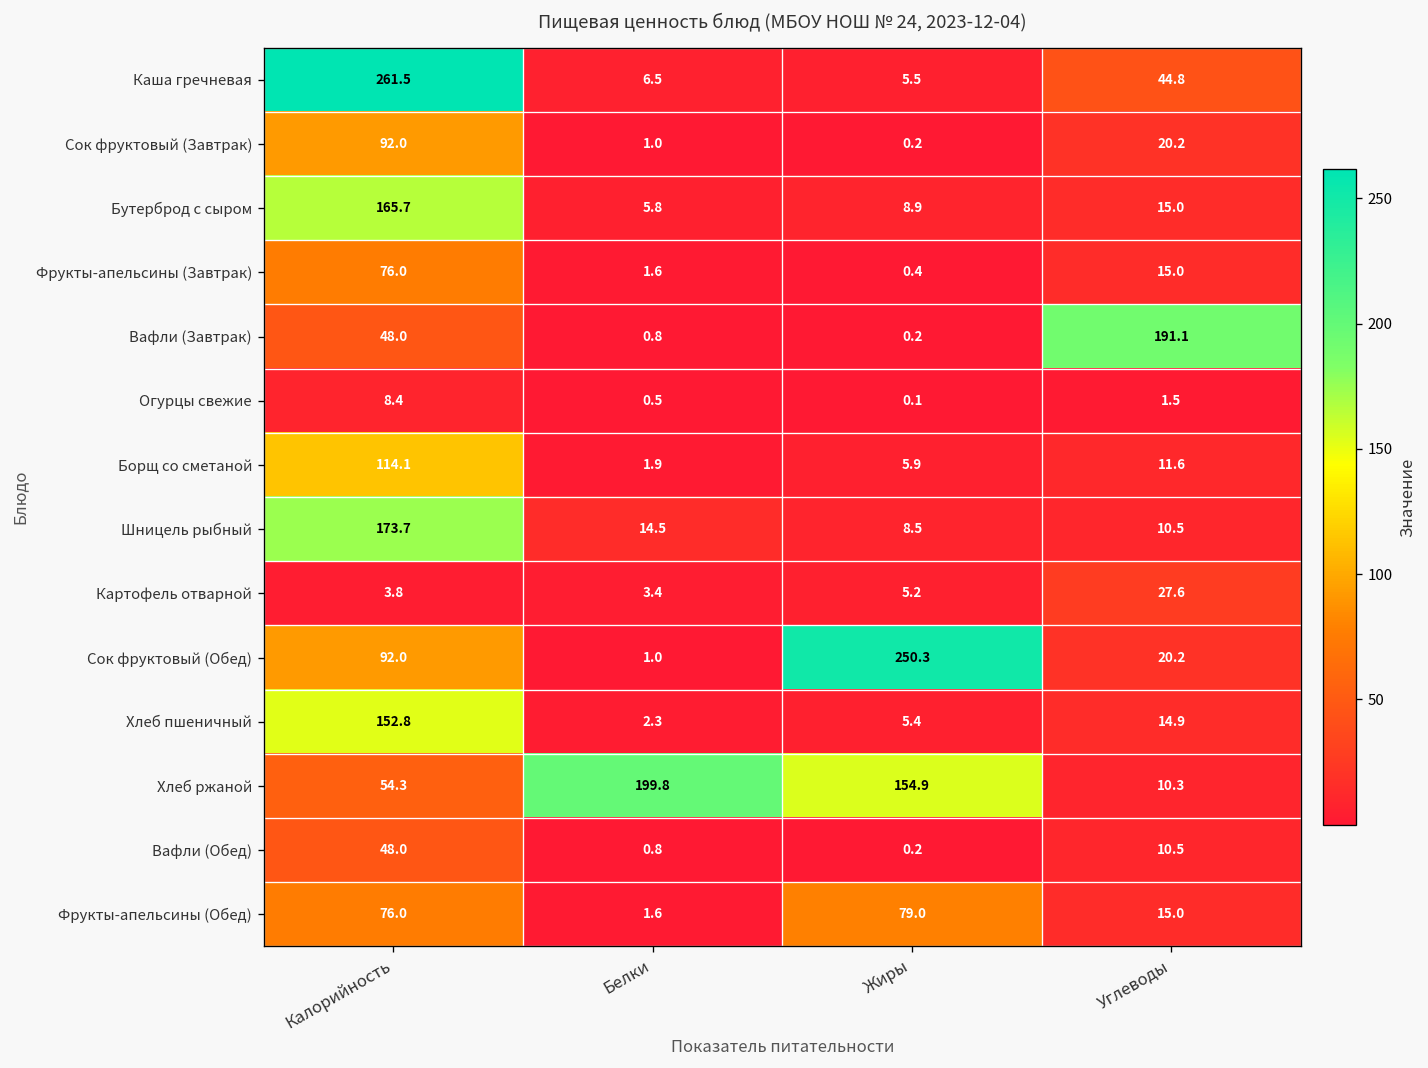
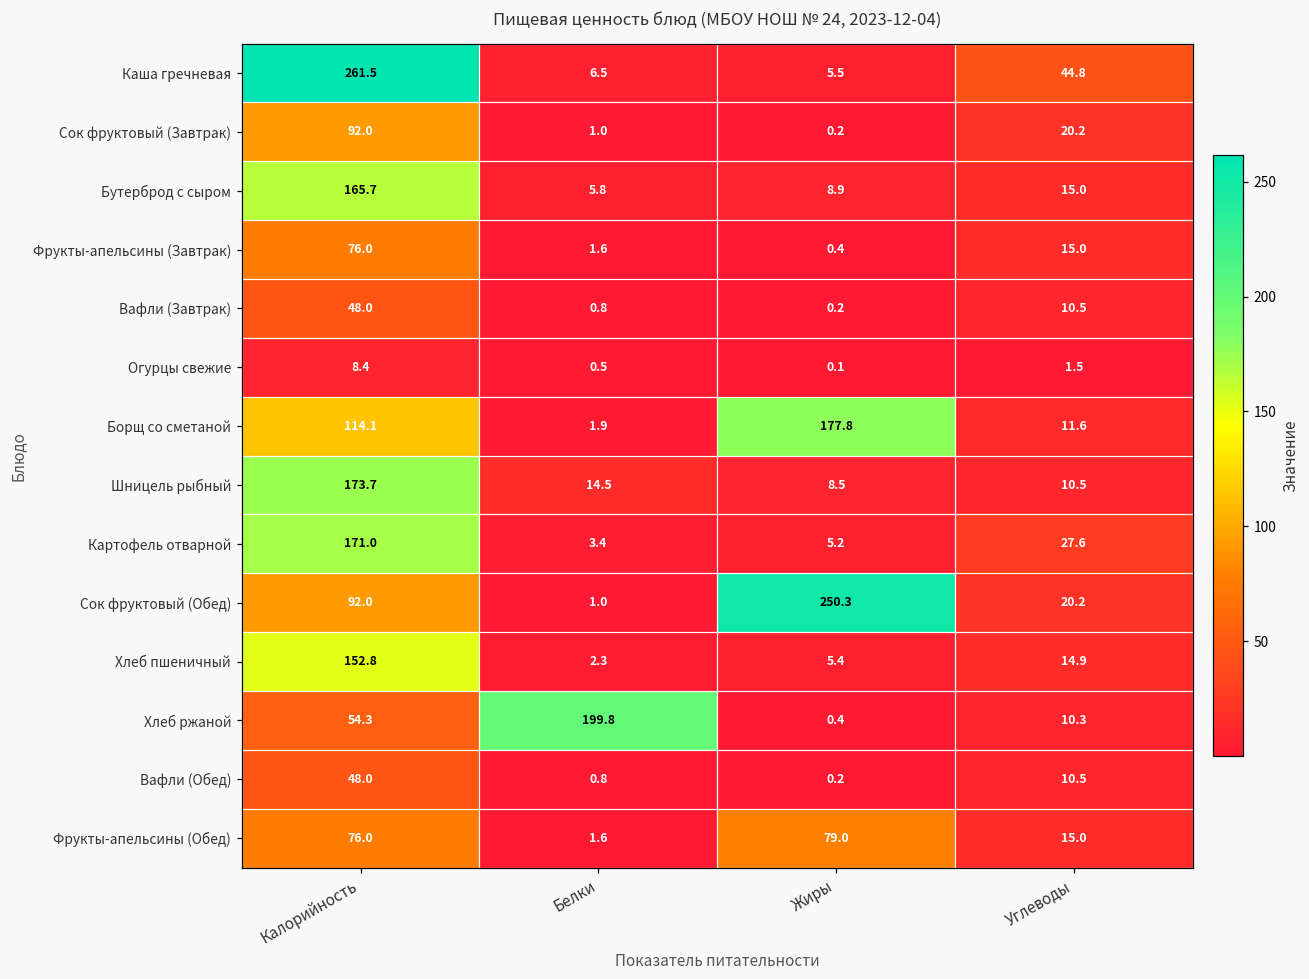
  {
    "Каша гречневая": {
      "Калорийность": 261.5,
      "Белки": 6.5,
      "Жиры": 5.5,
      "Углеводы": 44.8
    },
    "Сок фруктовый (Завтрак)": {
      "Калорийность": 92.0,
      "Белки": 1.0,
      "Жиры": 0.2,
      "Углеводы": 20.2
    },
    "Бутерброд с сыром": {
      "Калорийность": 165.7,
      "Белки": 5.8,
      "Жиры": 8.9,
      "Углеводы": 15.0
    },
    "Фрукты-апельсины (Завтрак)": {
      "Калорийность": 76.0,
      "Белки": 1.6,
      "Жиры": 0.4,
      "Углеводы": 15.0
    },
    "Вафли (Завтрак)": {
      "Калорийность": 48.0,
      "Белки": 0.8,
      "Жиры": 0.2,
-     "Углеводы": 191.1
+     "Углеводы": 10.5
    },
    "Огурцы свежие": {
      "Калорийность": 8.4,
      "Белки": 0.5,
      "Жиры": 0.1,
      "Углеводы": 1.5
    },
    "Борщ со сметаной": {
      "Калорийность": 114.1,
      "Белки": 1.9,
-     "Жиры": 5.9,
+     "Жиры": 177.8,
      "Углеводы": 11.6
    },
    "Шницель рыбный": {
      "Калорийность": 173.7,
      "Белки": 14.5,
      "Жиры": 8.5,
      "Углеводы": 10.5
    },
    "Картофель отварной": {
-     "Калорийность": 3.8,
+     "Калорийность": 171.0,
      "Белки": 3.4,
      "Жиры": 5.2,
      "Углеводы": 27.6
    },
    "Сок фруктовый (Обед)": {
      "Калорийность": 92.0,
      "Белки": 1.0,
      "Жиры": 250.3,
      "Углеводы": 20.2
    },
    "Хлеб пшеничный": {
      "Калорийность": 152.8,
      "Белки": 2.3,
      "Жиры": 5.4,
      "Углеводы": 14.9
    },
    "Хлеб ржаной": {
      "Калорийность": 54.3,
      "Белки": 199.8,
-     "Жиры": 154.9,
+     "Жиры": 0.4,
      "Углеводы": 10.3
    },
    "Вафли (Обед)": {
      "Калорийность": 48.0,
      "Белки": 0.8,
      "Жиры": 0.2,
      "Углеводы": 10.5
    },
    "Фрукты-апельсины (Обед)": {
      "Калорийность": 76.0,
      "Белки": 1.6,
      "Жиры": 79.0,
      "Углеводы": 15.0
    }
  }
